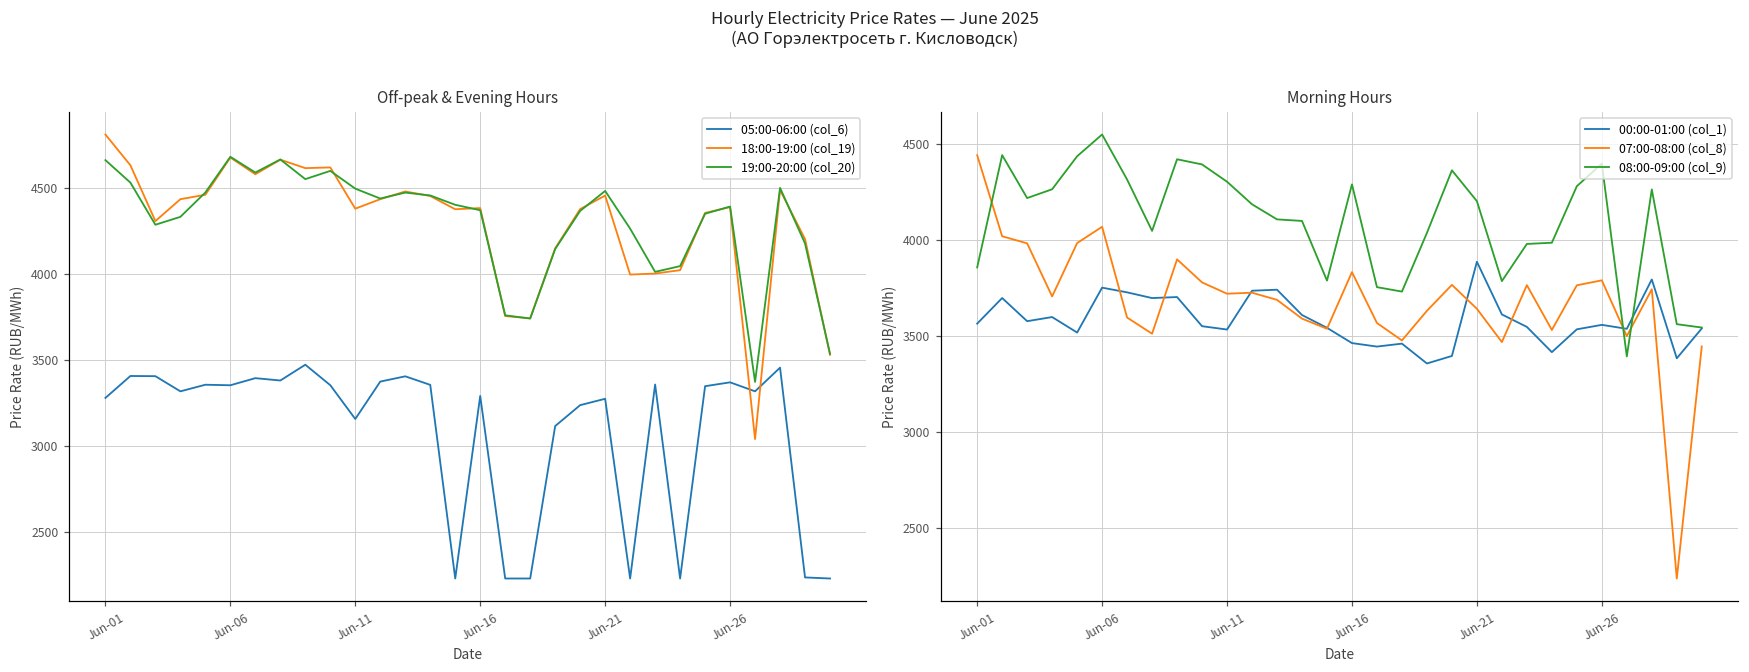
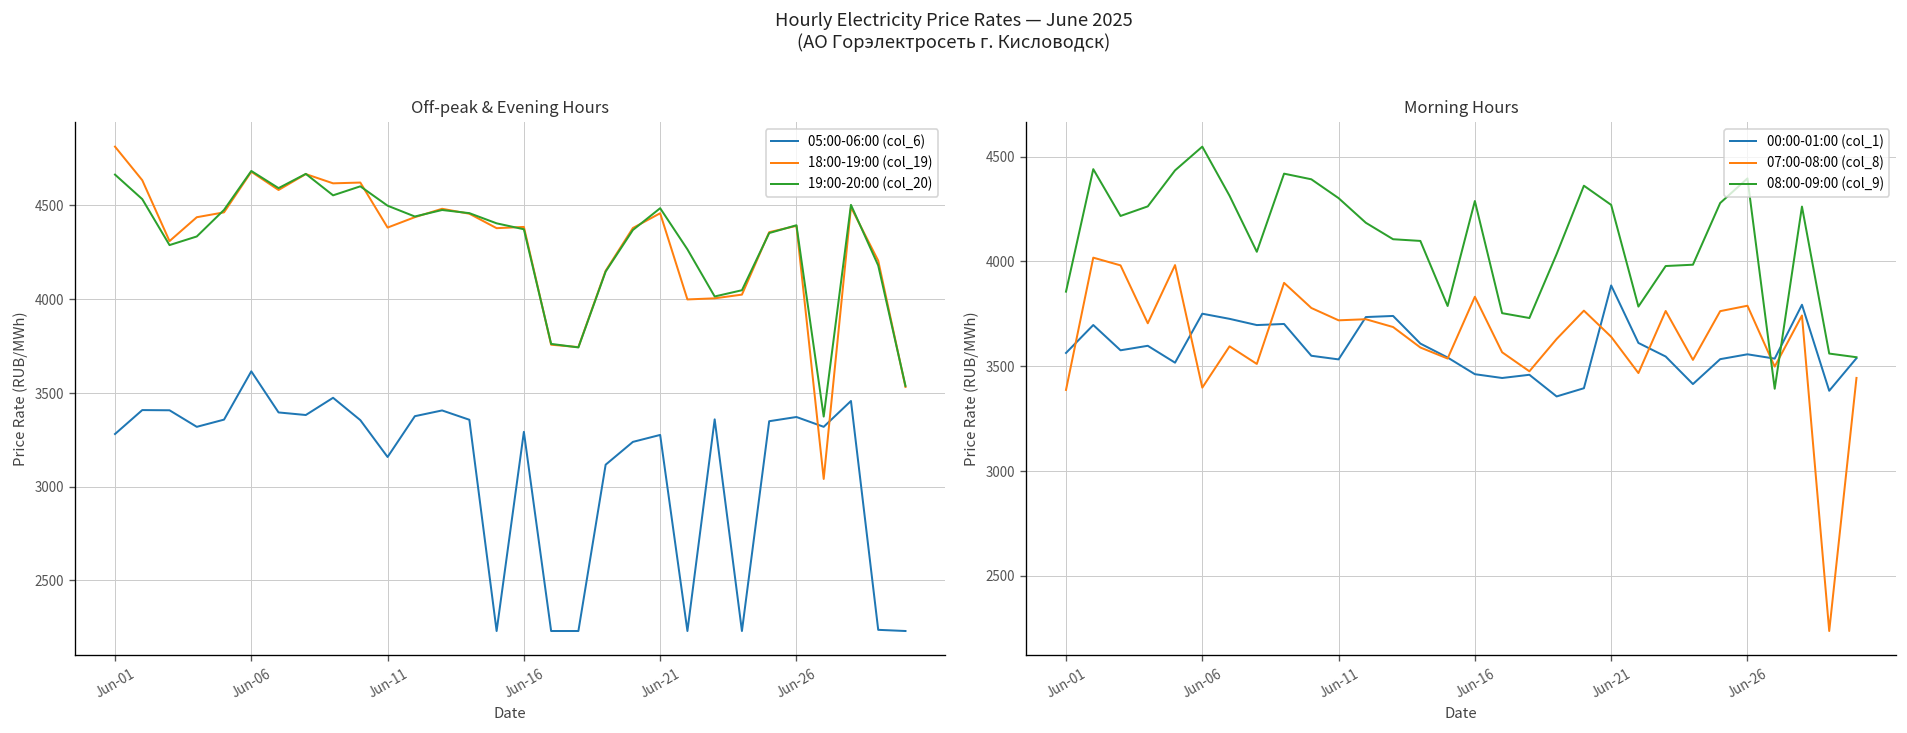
  {
    "Off-peak & Evening Hours": {
      "05:00-06:00 (col_6)": {
        "Jun-01": 3280,
-       "Jun-06": 3350,
+       "Jun-06": 3610,
        "Jun-11": 3160,
        "Jun-16": 3290,
        "Jun-21": 3280,
        "Jun-26": 3370
      },
      "18:00-19:00 (col_19)": {
        "Jun-01": 4810,
        "Jun-11": 4380,
        "Jun-21": 4460
      },
      "19:00-20:00 (col_20)": {
        "Jun-01": 4660,
        "Jun-11": 4500,
        "Jun-21": 4490
      }
    },
    "Morning Hours": {
      "00:00-01:00 (col_1)": {
        "Jun-01": 3560,
        "Jun-06": 3750,
        "Jun-11": 3530,
        "Jun-16": 3460,
        "Jun-21": 3890,
        "Jun-26": 3560
      },
      "07:00-08:00 (col_8)": {
-       "Jun-01": 4440,
-       "Jun-06": 4070,
+       "Jun-01": 3390,
+       "Jun-06": 3400,
        "Jun-11": 3720,
        "Jun-16": 3830,
        "Jun-21": 3640,
        "Jun-26": 3790
      },
      "08:00-09:00 (col_9)": {
        "Jun-01": 3860,
        "Jun-06": 4550,
        "Jun-11": 4300,
        "Jun-16": 4290,
-       "Jun-21": 4200
+       "Jun-21": 4270
      }
    }
  }
